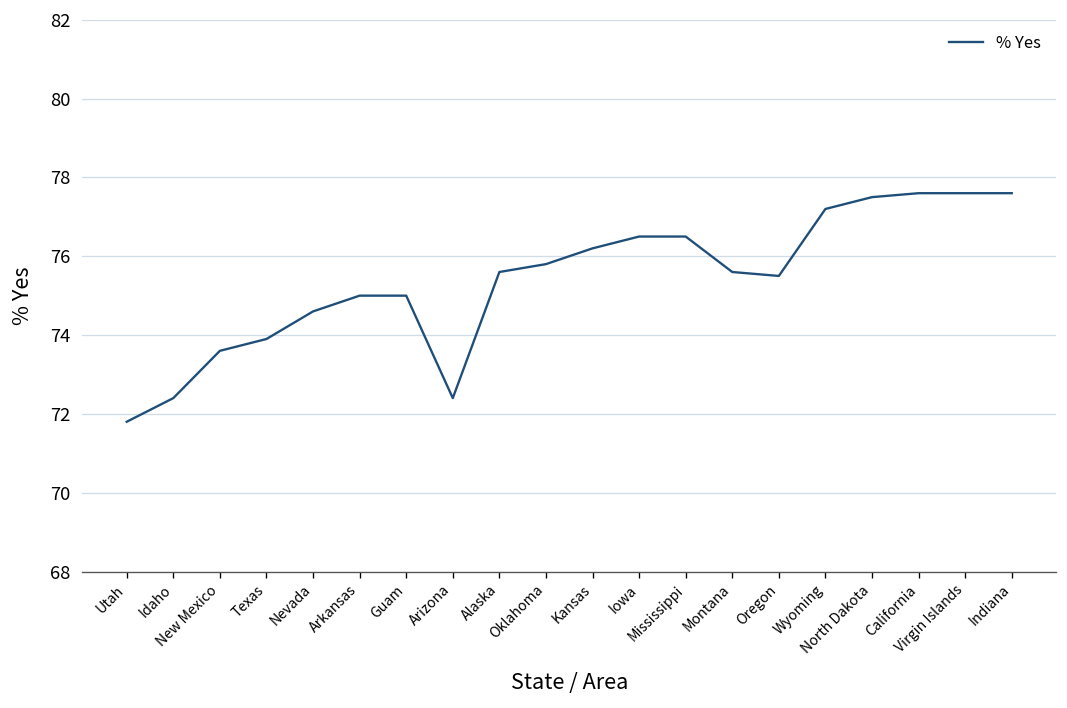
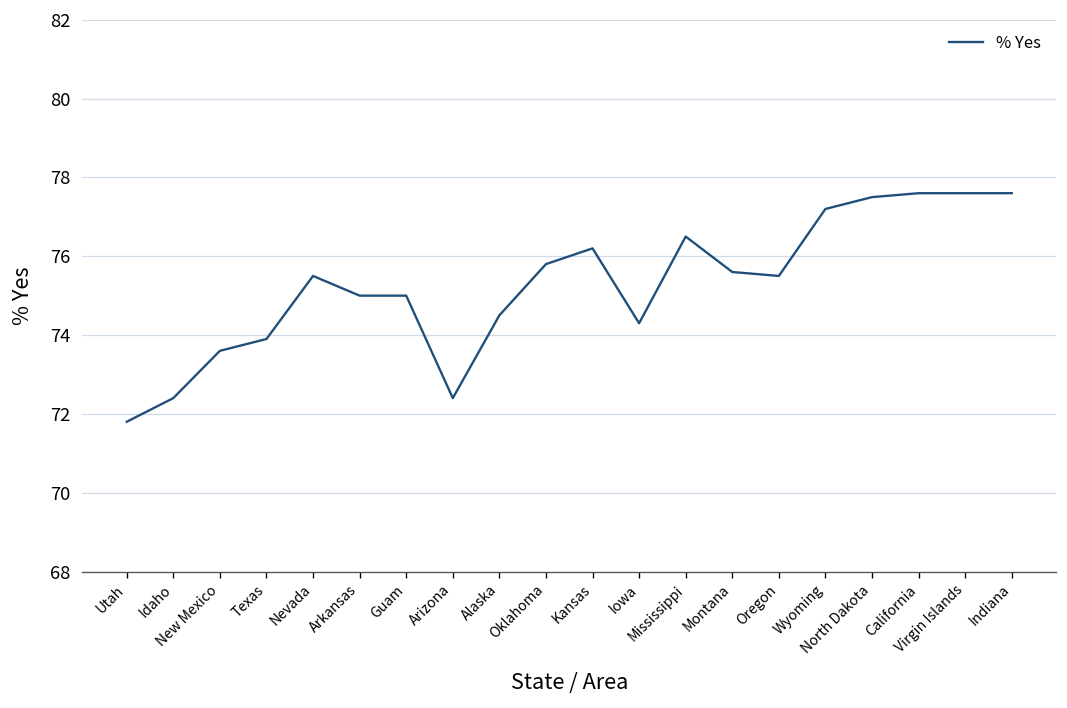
  {
    "Utah": 71.8,
    "Idaho": 72.4,
    "New Mexico": 73.6,
    "Texas": 73.9,
-   "Nevada": 74.6,
+   "Nevada": 75.5,
    "Arkansas": 75.0,
    "Guam": 75.0,
    "Arizona": 72.4,
-   "Alaska": 75.6,
+   "Alaska": 74.5,
    "Oklahoma": 75.8,
    "Kansas": 76.2,
-   "Iowa": 76.5,
+   "Iowa": 74.3,
    "Mississippi": 76.5,
    "Montana": 75.6,
    "Oregon": 75.5,
    "Wyoming": 77.2,
    "North Dakota": 77.5,
    "California": 77.6,
    "Virgin Islands": 77.6,
    "Indiana": 77.6
  }
